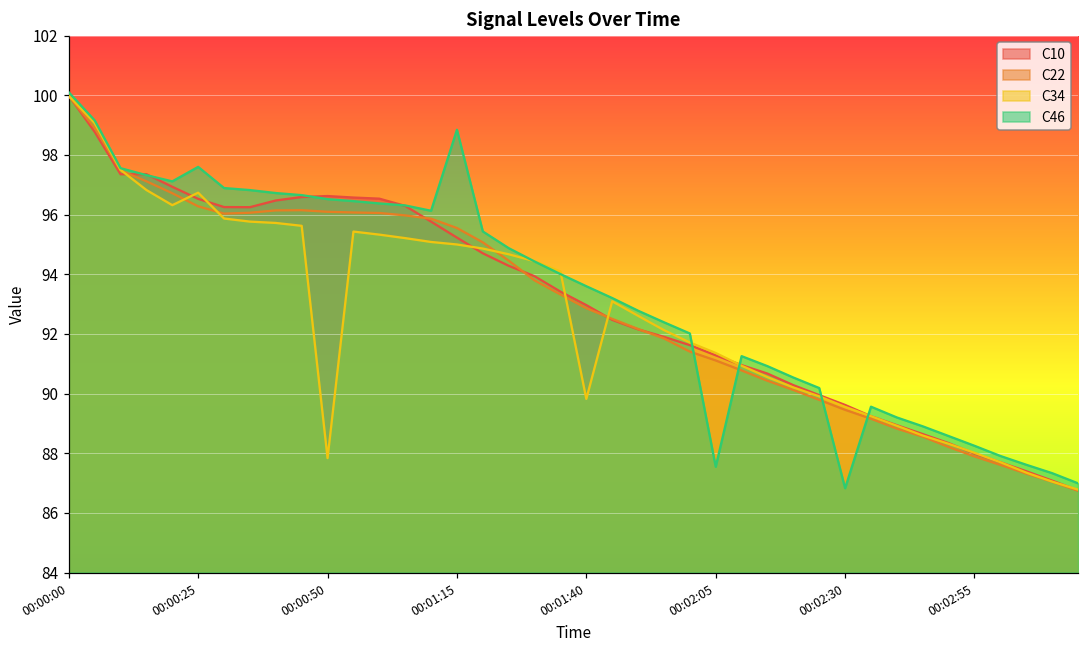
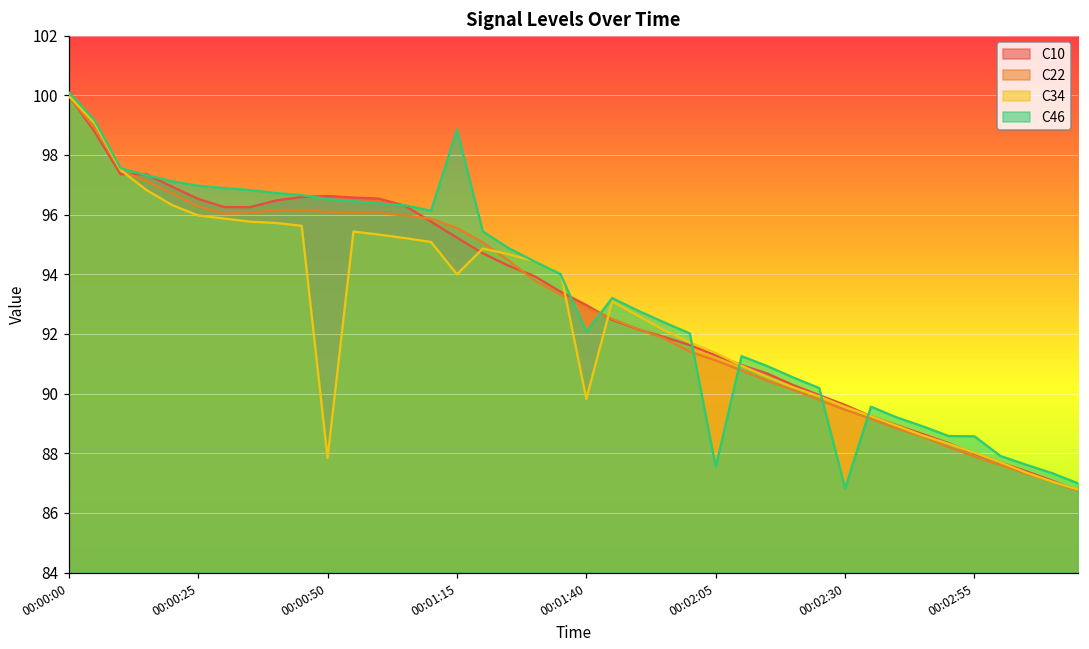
  {
    "C34": {
-     "00:00:25": 96.7,
+     "00:00:25": 96.0,
      "00:00:50": 87.8,
-     "00:01:15": 95.0,
+     "00:01:15": 94.0,
      "00:01:40": 89.8
    },
    "C46": {
      "00:00:00": 100.1,
-     "00:00:25": 97.6,
+     "00:00:25": 97.0,
      "00:00:50": 96.5,
      "00:01:15": 98.8,
-     "00:01:40": 93.6,
+     "00:01:40": 92.1,
      "00:02:05": 87.5,
      "00:02:30": 86.8,
-     "00:02:55": 88.2
+     "00:02:55": 88.6
    }
  }
